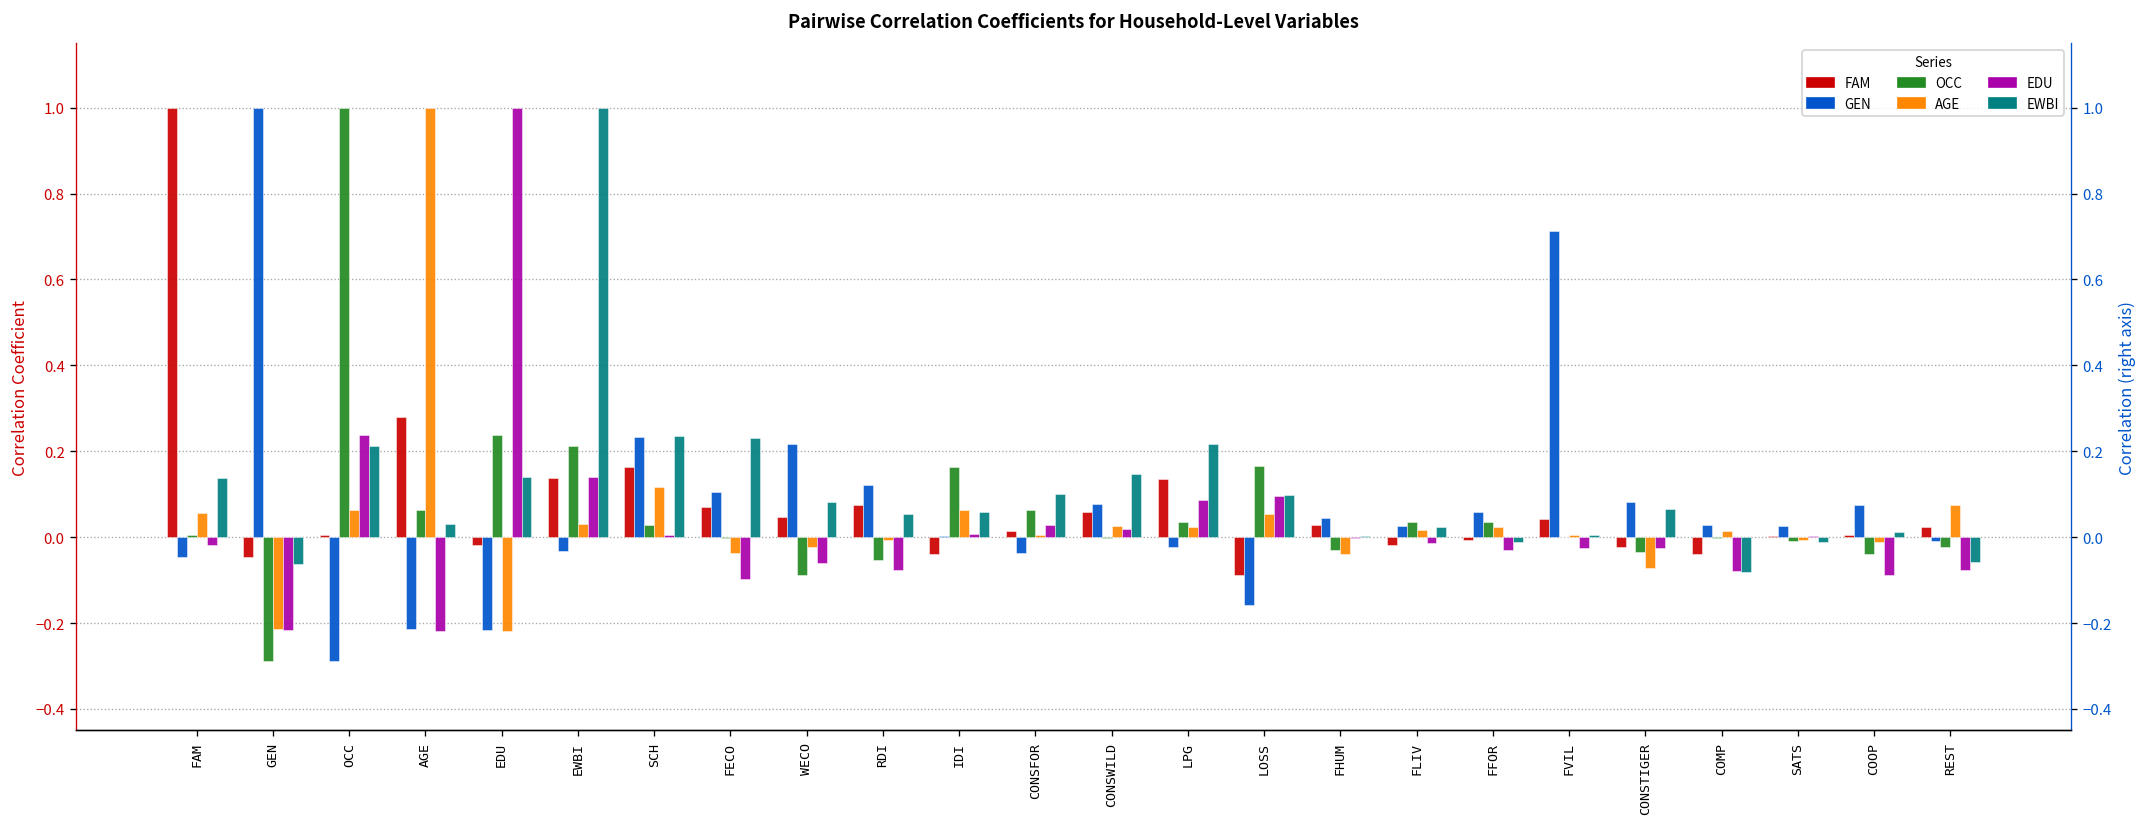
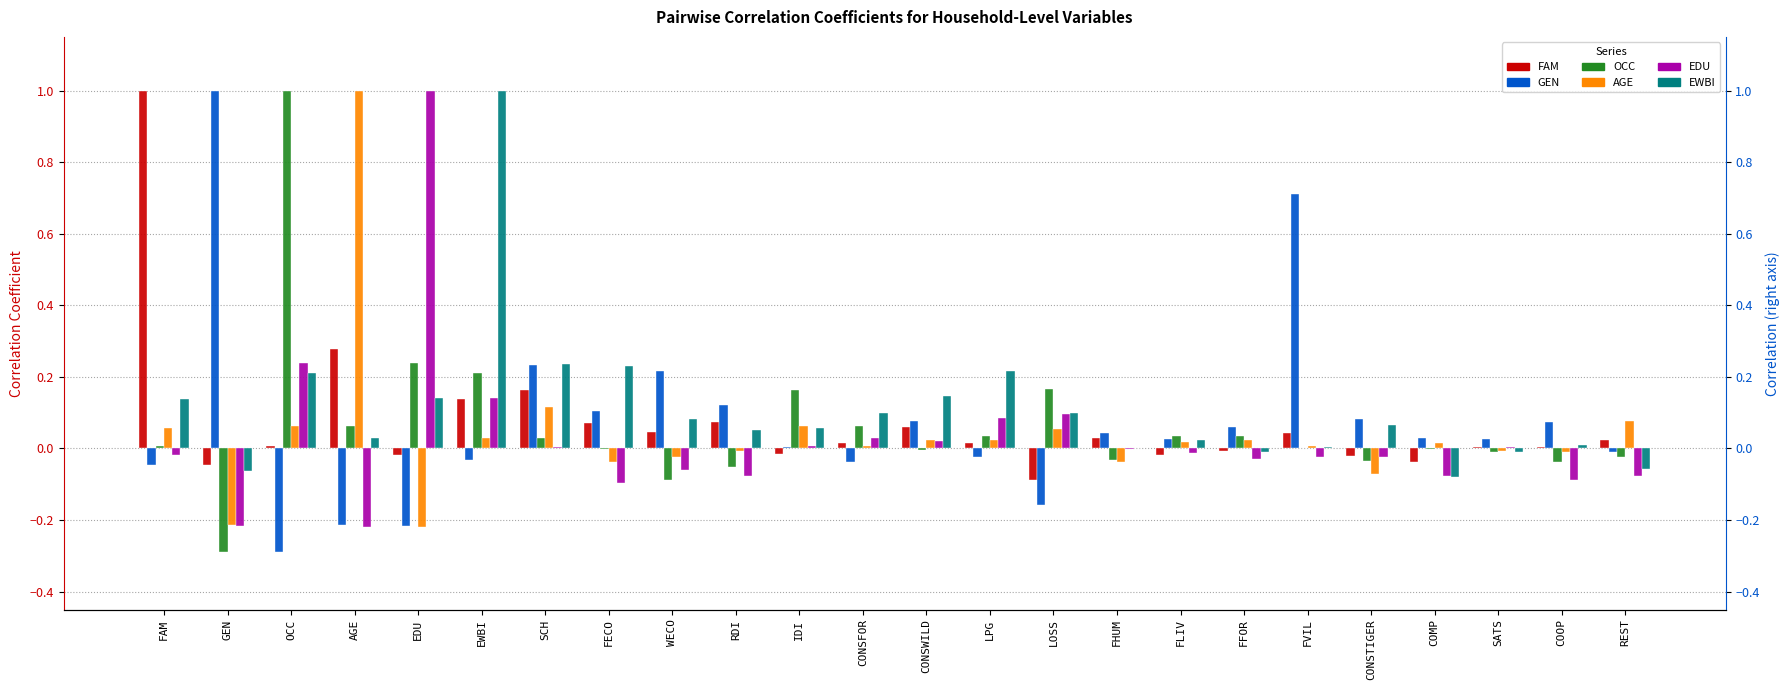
  {
    "FAM": {
      "FAM": 1.00,
      "GEN": -0.05,
      "AGE": 0.28,
      "EDU": -0.02,
      "EWBI": 0.14,
      "SCH": 0.16,
      "FECO": 0.07,
      "WECO": 0.05,
      "RDI": 0.08,
-     "IDI": -0.04,
+     "IDI": -0.02,
      "CONSFOR": 0.01,
      "CONSWILD": 0.06,
-     "LPG": 0.14,
+     "LPG": 0.02,
      "LOSS": -0.09,
      "FHUM": 0.03,
      "FLIV": -0.02,
      "FFOR": -0.01,
      "FVIL": 0.04,
      "CONSTIGER": -0.02,
      "COMP": -0.04,
      "REST": 0.02
    },
    "GEN": {
      "FAM": -0.05,
      "GEN": 1.00,
      "OCC": -0.29,
      "AGE": -0.21,
      "EDU": -0.22,
      "EWBI": -0.03,
      "SCH": 0.23,
      "FECO": 0.11,
      "WECO": 0.22,
      "RDI": 0.12,
      "CONSFOR": -0.04,
      "CONSWILD": 0.08,
      "LPG": -0.02,
      "LOSS": -0.16,
      "FHUM": 0.04,
      "FLIV": 0.03,
      "FFOR": 0.06,
      "FVIL": 0.71,
      "CONSTIGER": 0.08,
      "COMP": 0.03,
      "SATS": 0.03,
      "COOP": 0.08,
      "REST": -0.01
    },
    "OCC": {
      "GEN": -0.29,
      "OCC": 1.00,
      "AGE": 0.06,
      "EDU": 0.24,
      "EWBI": 0.21,
      "SCH": 0.03,
      "WECO": -0.09,
      "RDI": -0.05,
      "IDI": 0.16,
      "CONSFOR": 0.06,
      "LPG": 0.04,
      "LOSS": 0.17,
      "FHUM": -0.03,
      "FLIV": 0.04,
      "FFOR": 0.04,
      "CONSTIGER": -0.03,
      "SATS": -0.01,
      "COOP": -0.04,
      "REST": -0.02
    },
    "AGE": {
      "FAM": 0.06,
      "GEN": -0.21,
      "OCC": 0.06,
      "AGE": 1.00,
      "EDU": -0.22,
      "EWBI": 0.03,
      "SCH": 0.12,
      "FECO": -0.04,
      "WECO": -0.02,
      "IDI": 0.06,
      "CONSWILD": 0.03,
      "LPG": 0.02,
      "LOSS": 0.05,
      "FHUM": -0.04,
      "FLIV": 0.02,
      "FFOR": 0.02,
      "CONSTIGER": -0.07,
      "COMP": 0.02,
      "SATS": -0.01,
      "COOP": -0.01,
      "REST": 0.08
    },
    "EDU": {
      "FAM": -0.02,
      "GEN": -0.22,
      "OCC": 0.24,
      "AGE": -0.22,
      "EDU": 1.00,
      "EWBI": 0.14,
      "FECO": -0.10,
      "WECO": -0.06,
      "RDI": -0.08,
      "IDI": 0.01,
      "CONSFOR": 0.03,
      "CONSWILD": 0.02,
      "LPG": 0.09,
      "LOSS": 0.10,
      "FLIV": -0.01,
      "FFOR": -0.03,
      "FVIL": -0.03,
      "CONSTIGER": -0.03,
      "COMP": -0.08,
      "COOP": -0.09,
      "REST": -0.08
    },
    "EWBI": {
      "FAM": 0.14,
      "GEN": -0.06,
      "OCC": 0.21,
      "AGE": 0.03,
      "EDU": 0.14,
      "EWBI": 1.00,
      "SCH": 0.24,
      "FECO": 0.23,
      "WECO": 0.08,
      "RDI": 0.05,
      "IDI": 0.06,
      "CONSFOR": 0.10,
      "CONSWILD": 0.15,
      "LPG": 0.22,
      "LOSS": 0.10,
      "FLIV": 0.02,
      "FFOR": -0.01,
      "CONSTIGER": 0.07,
      "COMP": -0.08,
      "SATS": -0.01,
      "COOP": 0.01,
      "REST": -0.06
    }
  }
